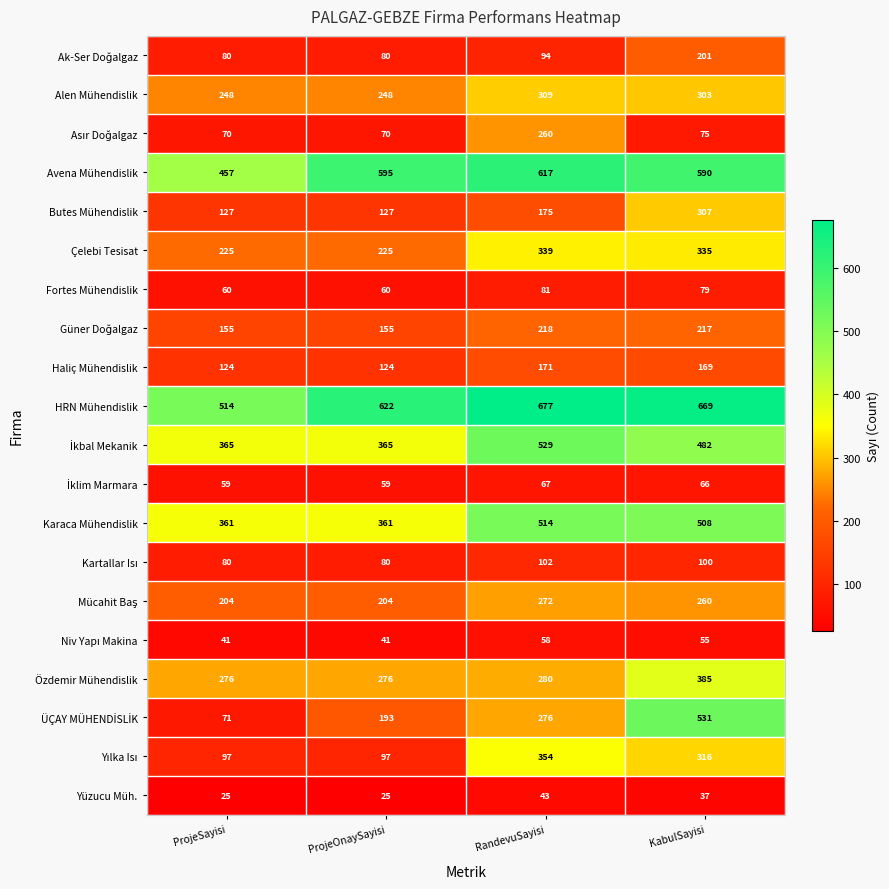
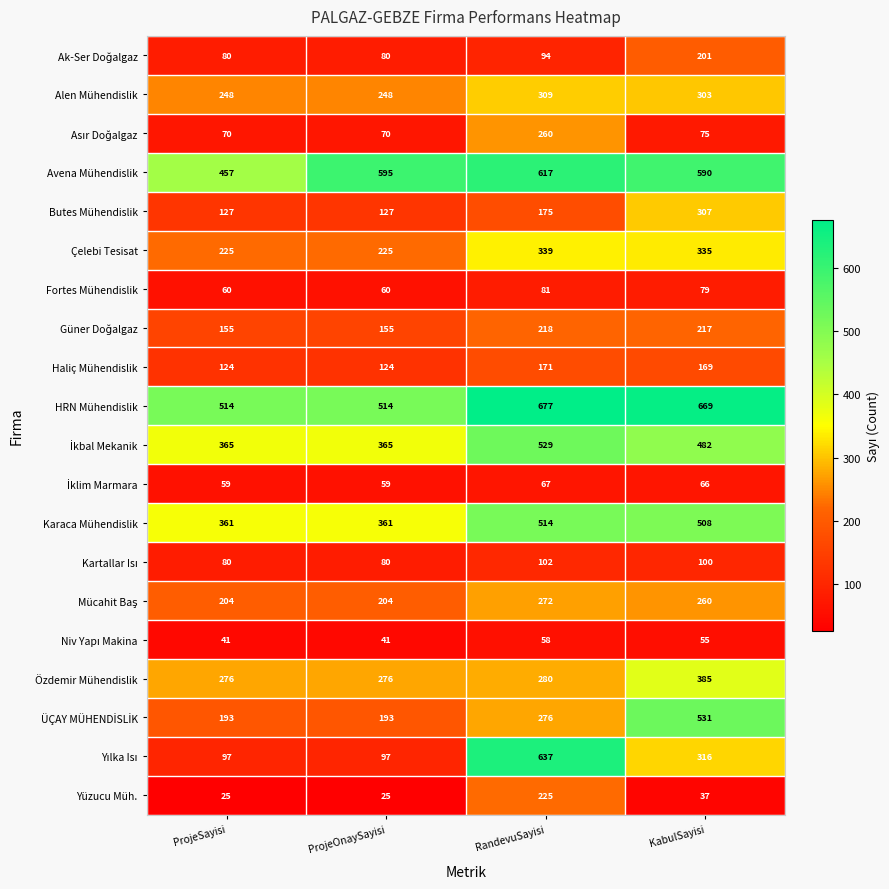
  {
    "Ak-Ser Doğalgaz": {
      "ProjeSayisi": 80,
      "ProjeOnaySayisi": 80,
      "RandevuSayisi": 94,
      "KabulSayisi": 201
    },
    "Alen Mühendislik": {
      "ProjeSayisi": 248,
      "ProjeOnaySayisi": 248,
      "RandevuSayisi": 309,
      "KabulSayisi": 303
    },
    "Asır Doğalgaz": {
      "ProjeSayisi": 70,
      "ProjeOnaySayisi": 70,
      "RandevuSayisi": 260,
      "KabulSayisi": 75
    },
    "Avena Mühendislik": {
      "ProjeSayisi": 457,
      "ProjeOnaySayisi": 595,
      "RandevuSayisi": 617,
      "KabulSayisi": 590
    },
    "Butes Mühendislik": {
      "ProjeSayisi": 127,
      "ProjeOnaySayisi": 127,
      "RandevuSayisi": 175,
      "KabulSayisi": 307
    },
    "Çelebi Tesisat": {
      "ProjeSayisi": 225,
      "ProjeOnaySayisi": 225,
      "RandevuSayisi": 339,
      "KabulSayisi": 335
    },
    "Fortes Mühendislik": {
      "ProjeSayisi": 60,
      "ProjeOnaySayisi": 60,
      "RandevuSayisi": 81,
      "KabulSayisi": 79
    },
    "Güner Doğalgaz": {
      "ProjeSayisi": 155,
      "ProjeOnaySayisi": 155,
      "RandevuSayisi": 218,
      "KabulSayisi": 217
    },
    "Haliç Mühendislik": {
      "ProjeSayisi": 124,
      "ProjeOnaySayisi": 124,
      "RandevuSayisi": 171,
      "KabulSayisi": 169
    },
    "HRN Mühendislik": {
      "ProjeSayisi": 514,
-     "ProjeOnaySayisi": 622,
+     "ProjeOnaySayisi": 514,
      "RandevuSayisi": 677,
      "KabulSayisi": 669
    },
    "İkbal Mekanik": {
      "ProjeSayisi": 365,
      "ProjeOnaySayisi": 365,
      "RandevuSayisi": 529,
      "KabulSayisi": 482
    },
    "İklim Marmara": {
      "ProjeSayisi": 59,
      "ProjeOnaySayisi": 59,
      "RandevuSayisi": 67,
      "KabulSayisi": 66
    },
    "Karaca Mühendislik": {
      "ProjeSayisi": 361,
      "ProjeOnaySayisi": 361,
      "RandevuSayisi": 514,
      "KabulSayisi": 508
    },
    "Kartallar Isı": {
      "ProjeSayisi": 80,
      "ProjeOnaySayisi": 80,
      "RandevuSayisi": 102,
      "KabulSayisi": 100
    },
    "Mücahit Baş": {
      "ProjeSayisi": 204,
      "ProjeOnaySayisi": 204,
      "RandevuSayisi": 272,
      "KabulSayisi": 260
    },
    "Niv Yapı Makina": {
      "ProjeSayisi": 41,
      "ProjeOnaySayisi": 41,
      "RandevuSayisi": 58,
      "KabulSayisi": 55
    },
    "Özdemir Mühendislik": {
      "ProjeSayisi": 276,
      "ProjeOnaySayisi": 276,
      "RandevuSayisi": 280,
      "KabulSayisi": 385
    },
    "ÜÇAY MÜHENDİSLİK": {
-     "ProjeSayisi": 71,
+     "ProjeSayisi": 193,
      "ProjeOnaySayisi": 193,
      "RandevuSayisi": 276,
      "KabulSayisi": 531
    },
    "Yılka Isı": {
      "ProjeSayisi": 97,
      "ProjeOnaySayisi": 97,
-     "RandevuSayisi": 354,
+     "RandevuSayisi": 637,
      "KabulSayisi": 316
    },
    "Yüzucu Müh.": {
      "ProjeSayisi": 25,
      "ProjeOnaySayisi": 25,
-     "RandevuSayisi": 43,
+     "RandevuSayisi": 225,
      "KabulSayisi": 37
    }
  }
